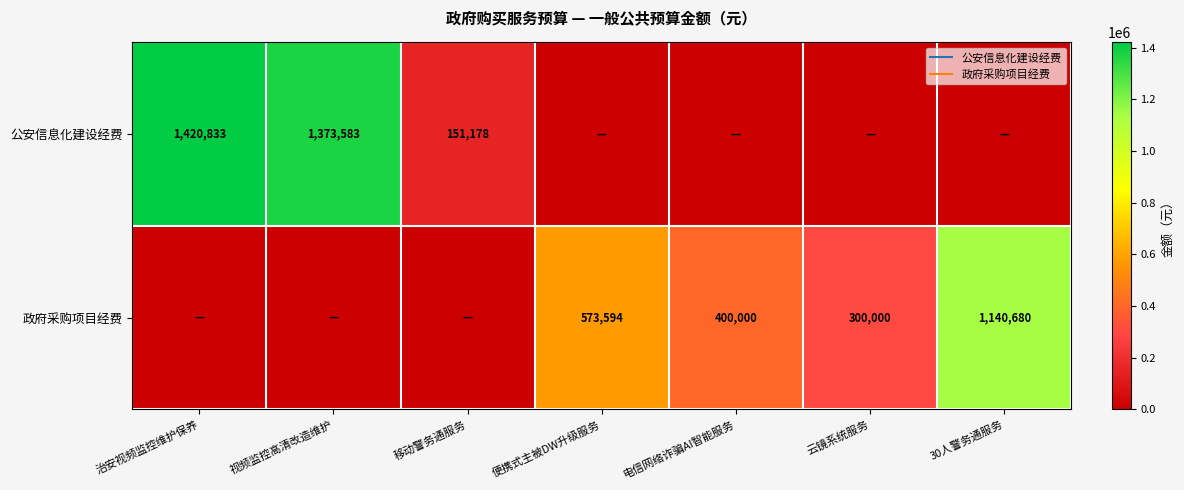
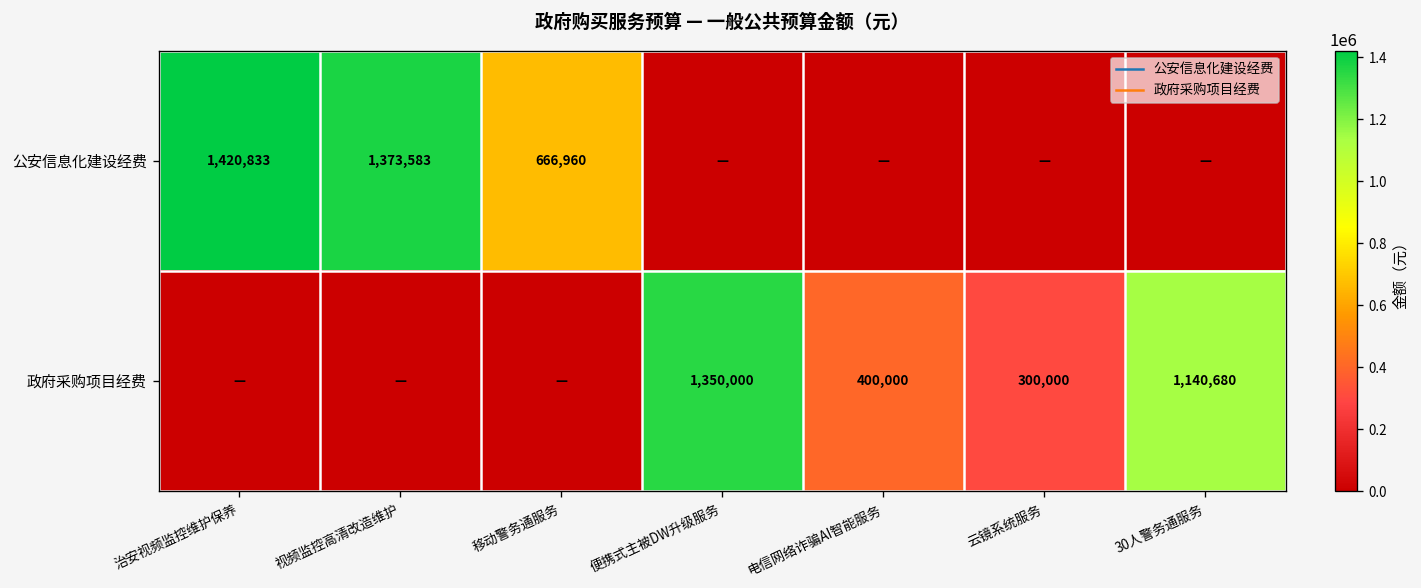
  {
    "公安信息化建设经费": {
      "治安视频监控维护保养": "1,420,833",
      "视频监控高清改造维护": "1,373,583",
-     "移动警务通服务": "151,178"
+     "移动警务通服务": "666,960"
    },
    "政府采购项目经费": {
-     "便携式主被DW升级服务": "573,594",
+     "便携式主被DW升级服务": "1,350,000",
      "电信网络诈骗AI智能服务": "400,000",
      "云镜系统服务": "300,000",
      "30人警务通服务": "1,140,680"
    }
  }
